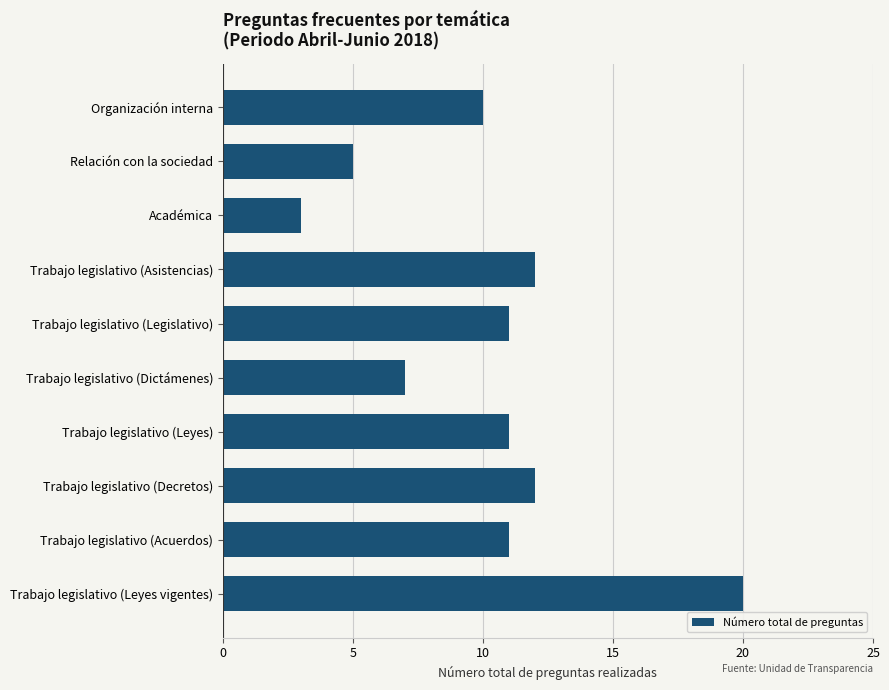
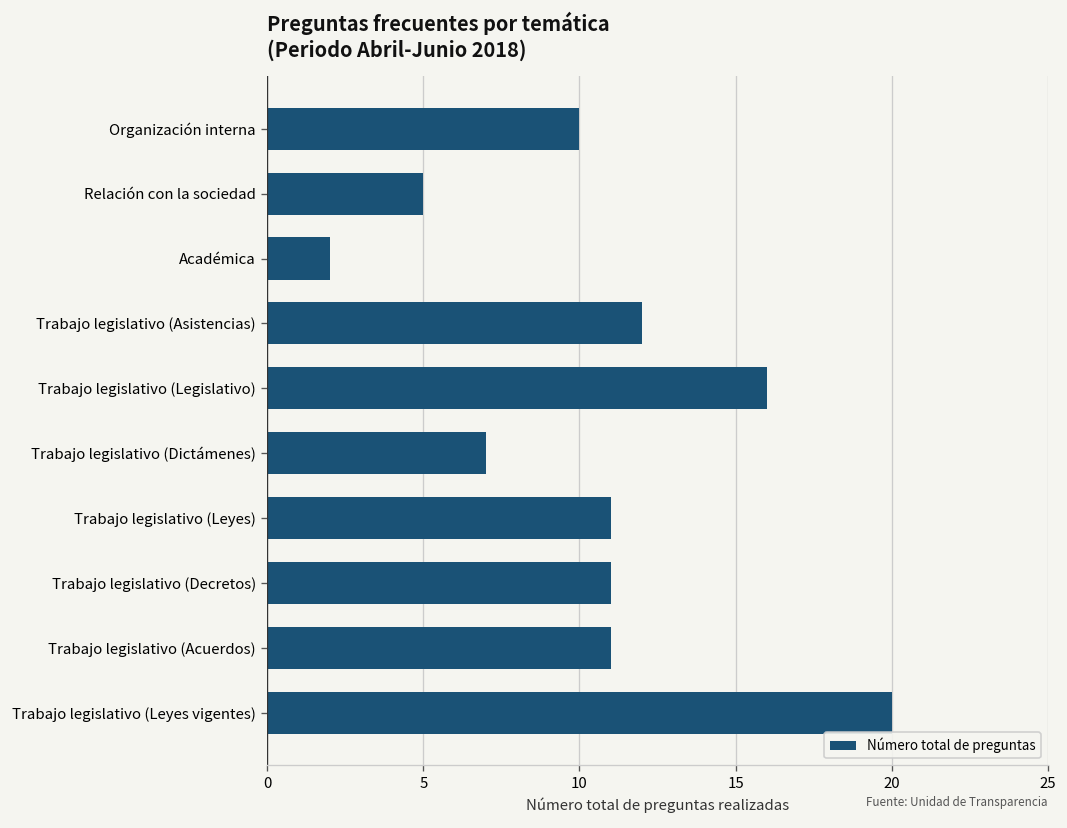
  {
    "Organización interna": 10,
    "Relación con la sociedad": 5,
-   "Académica": 3,
+   "Académica": 2,
    "Trabajo legislativo (Asistencias)": 12,
-   "Trabajo legislativo (Legislativo)": 11,
+   "Trabajo legislativo (Legislativo)": 16,
    "Trabajo legislativo (Dictámenes)": 7,
    "Trabajo legislativo (Leyes)": 11,
-   "Trabajo legislativo (Decretos)": 12,
+   "Trabajo legislativo (Decretos)": 11,
    "Trabajo legislativo (Acuerdos)": 11,
    "Trabajo legislativo (Leyes vigentes)": 20
  }
